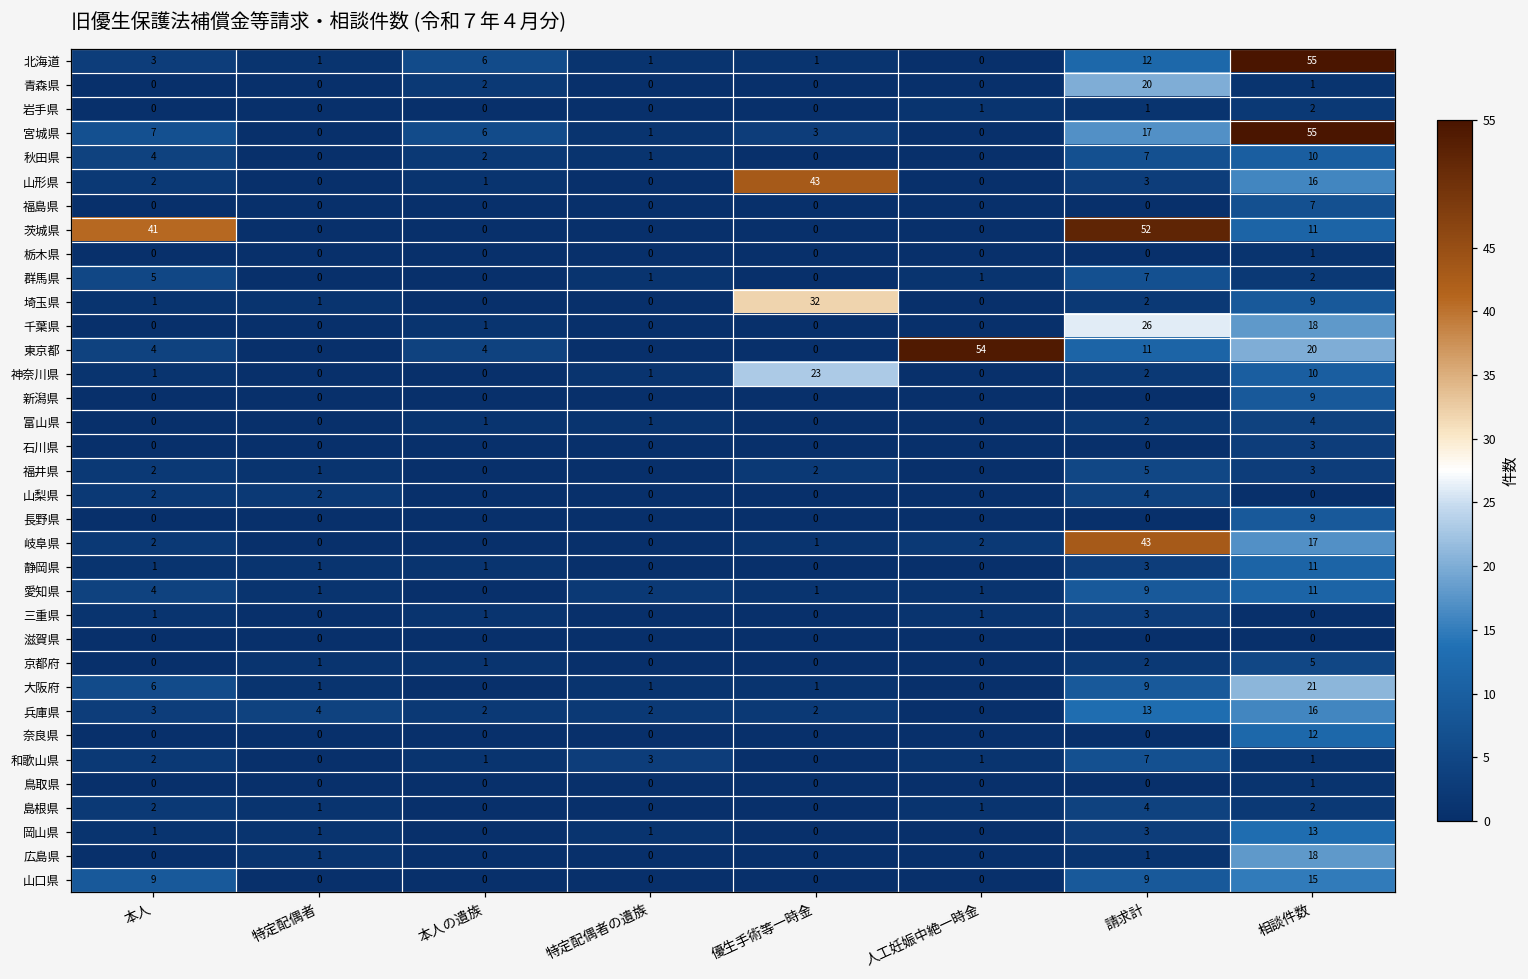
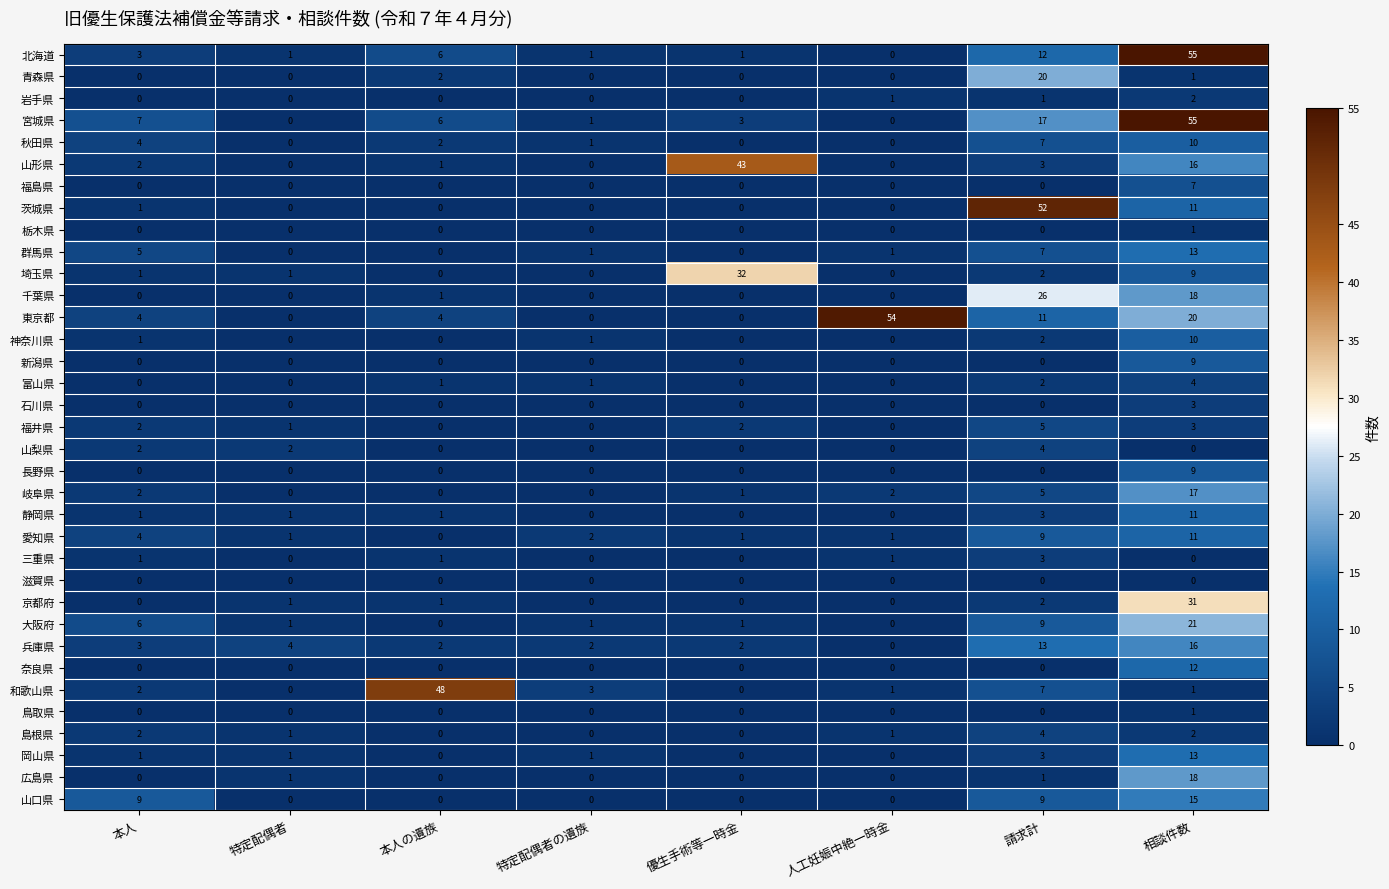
  {
    "茨城県": {
-     "本人": 41,
+     "本人": 1,
      "特定配偶者": 0,
      "本人の遺族": 0,
      "特定配偶者の遺族": 0,
      "優生手術等一時金": 0,
      "人工妊娠中絶一時金": 0,
      "請求計": 52,
      "相談件数": 11
    },
    "群馬県": {
      "本人": 5,
      "特定配偶者": 0,
      "本人の遺族": 0,
      "特定配偶者の遺族": 1,
      "優生手術等一時金": 0,
      "人工妊娠中絶一時金": 1,
      "請求計": 7,
-     "相談件数": 2
+     "相談件数": 13
    },
    "神奈川県": {
      "本人": 1,
      "特定配偶者": 0,
      "本人の遺族": 0,
      "特定配偶者の遺族": 1,
-     "優生手術等一時金": 23,
+     "優生手術等一時金": 0,
      "人工妊娠中絶一時金": 0,
      "請求計": 2,
      "相談件数": 10
    },
    "岐阜県": {
      "本人": 2,
      "特定配偶者": 0,
      "本人の遺族": 0,
      "特定配偶者の遺族": 0,
      "優生手術等一時金": 1,
      "人工妊娠中絶一時金": 2,
-     "請求計": 43,
+     "請求計": 5,
      "相談件数": 17
    },
    "京都府": {
      "本人": 0,
      "特定配偶者": 1,
      "本人の遺族": 1,
      "特定配偶者の遺族": 0,
      "優生手術等一時金": 0,
      "人工妊娠中絶一時金": 0,
      "請求計": 2,
-     "相談件数": 5
+     "相談件数": 31
    },
    "和歌山県": {
      "本人": 2,
      "特定配偶者": 0,
-     "本人の遺族": 1,
+     "本人の遺族": 48,
      "特定配偶者の遺族": 3,
      "優生手術等一時金": 0,
      "人工妊娠中絶一時金": 1,
      "請求計": 7,
      "相談件数": 1
    }
  }
